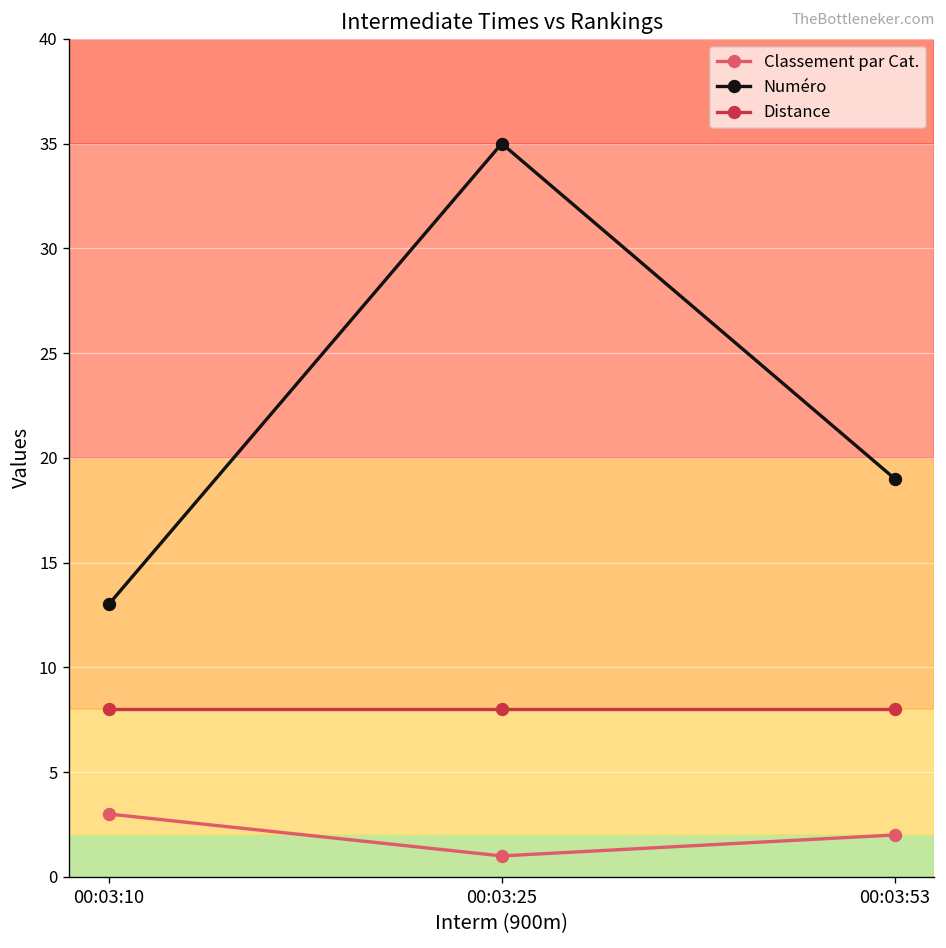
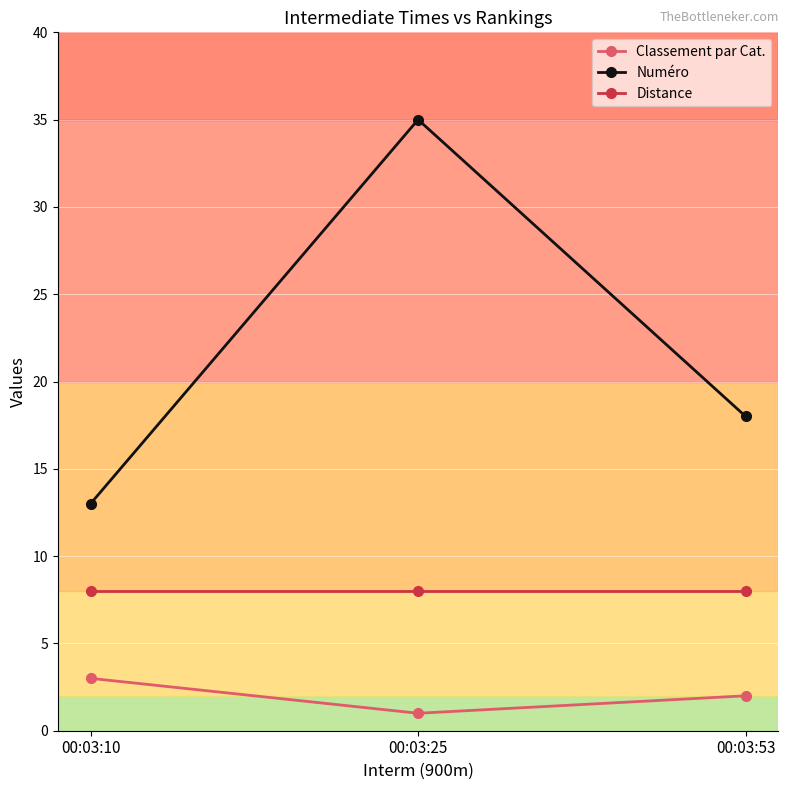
  {
    "Numéro": {
      "00:03:10": 13,
      "00:03:25": 35,
-     "00:03:53": 19
+     "00:03:53": 18
    }
  }
